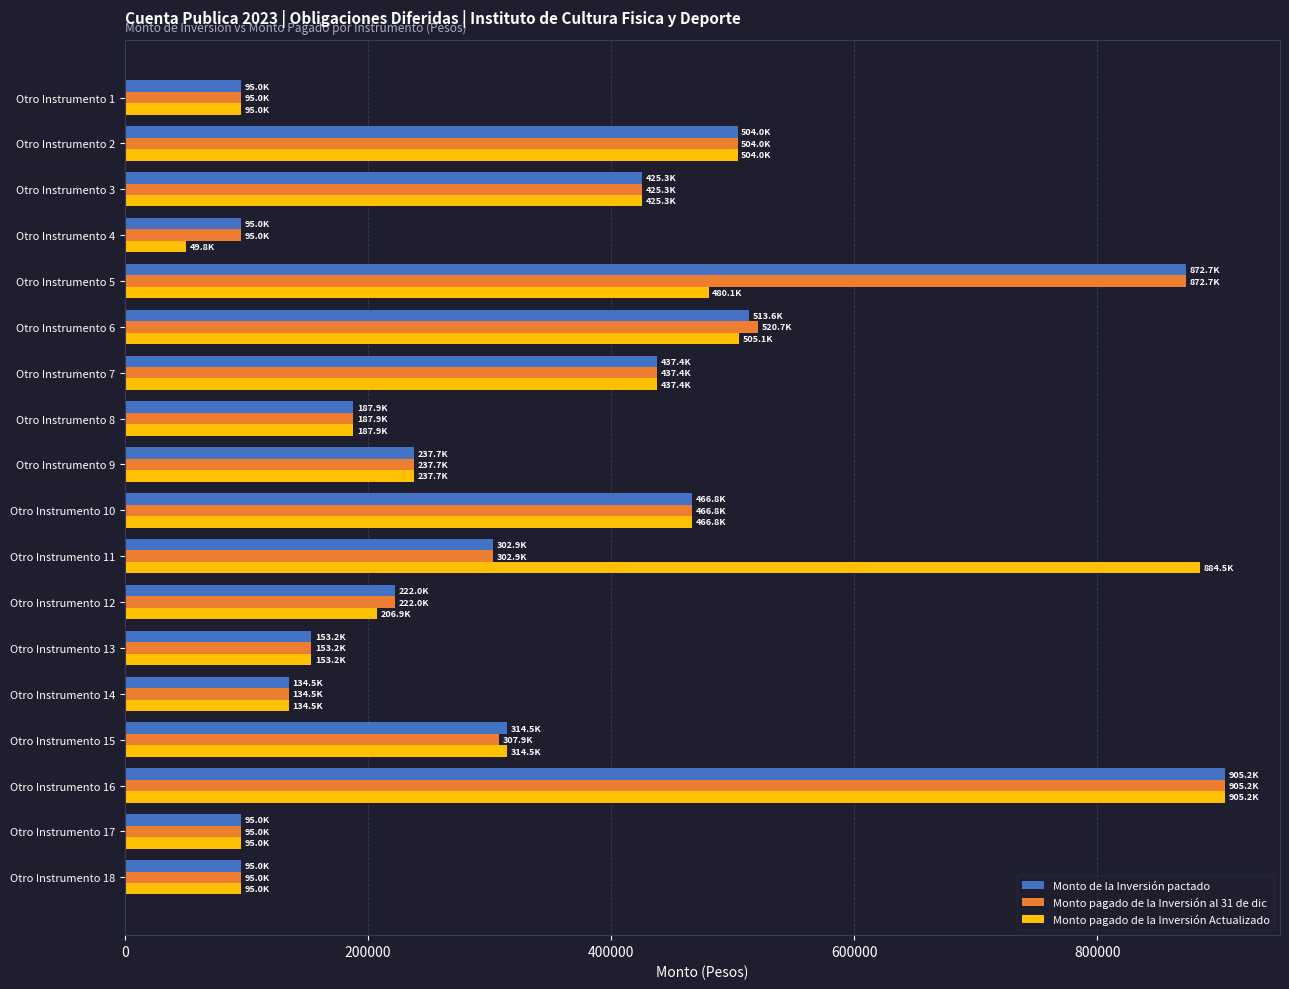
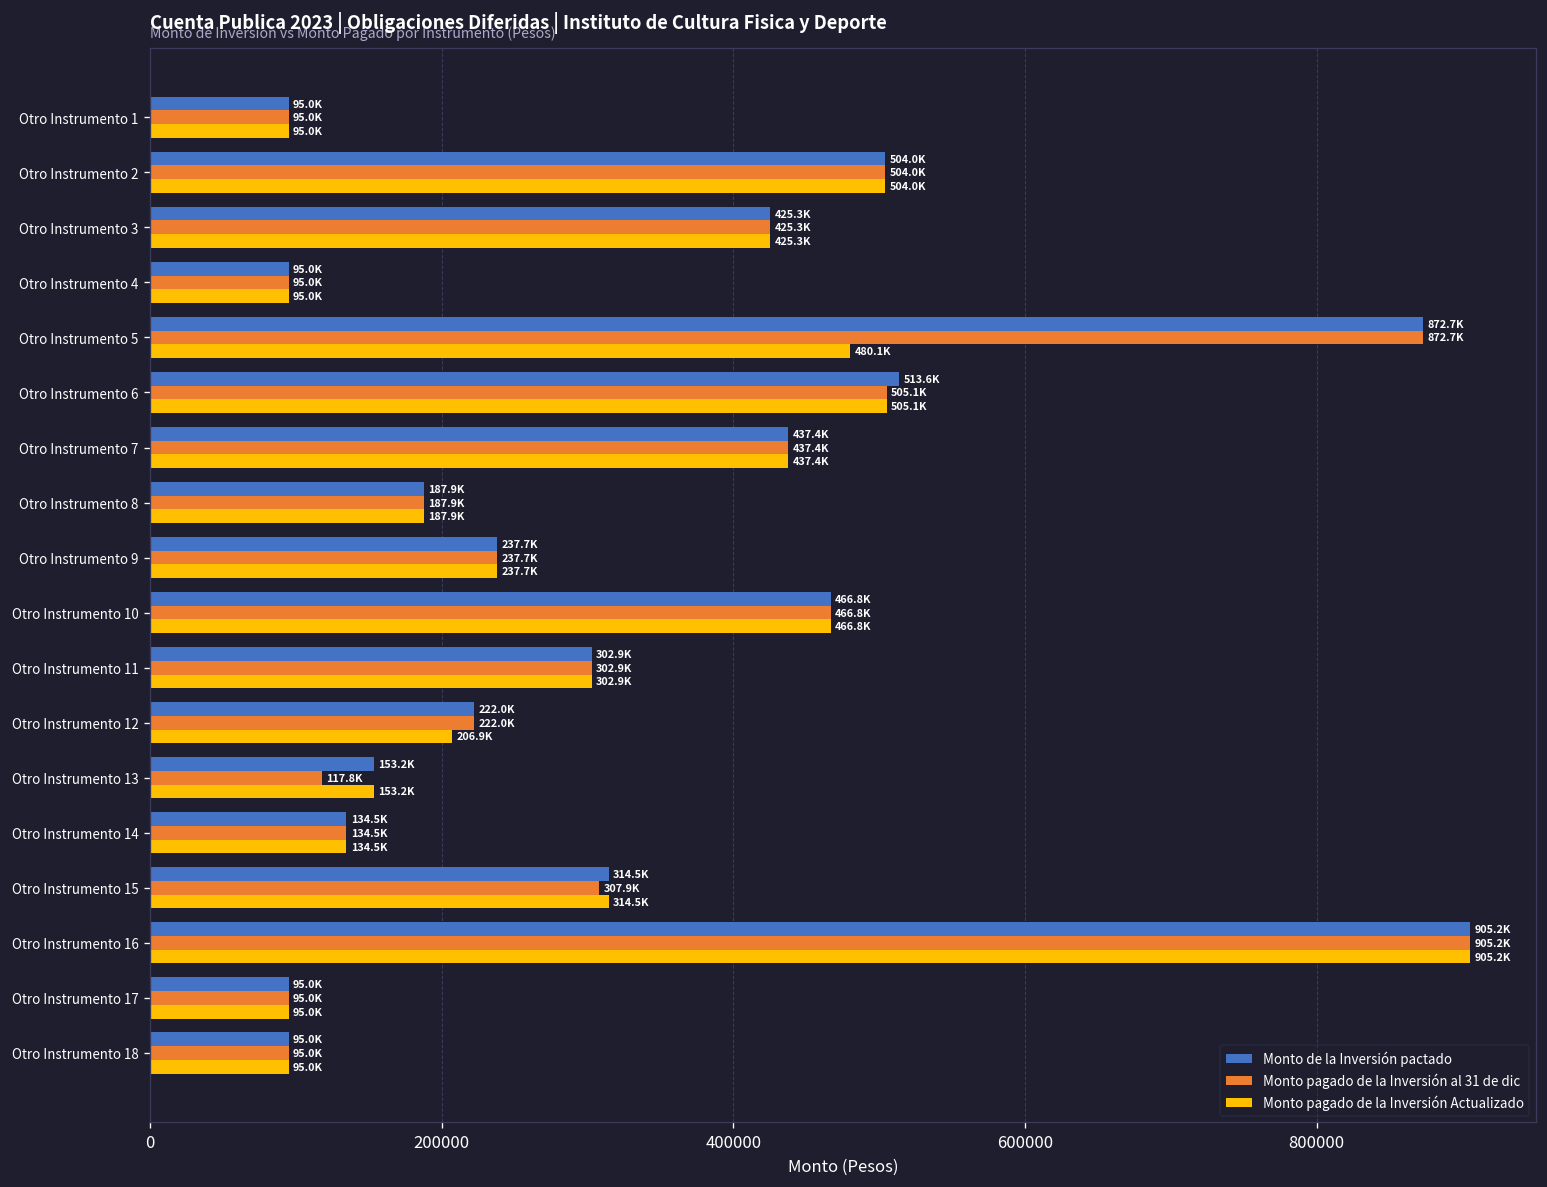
  {
    "Monto de la Inversión pactado": {
      "Otro Instrumento 1": "95.0K",
      "Otro Instrumento 2": "504.0K",
      "Otro Instrumento 3": "425.3K",
      "Otro Instrumento 4": "95.0K",
      "Otro Instrumento 5": "872.7K",
      "Otro Instrumento 6": "513.6K",
      "Otro Instrumento 7": "437.4K",
      "Otro Instrumento 8": "187.9K",
      "Otro Instrumento 9": "237.7K",
      "Otro Instrumento 10": "466.8K",
      "Otro Instrumento 11": "302.9K",
      "Otro Instrumento 12": "222.0K",
      "Otro Instrumento 13": "153.2K",
      "Otro Instrumento 14": "134.5K",
      "Otro Instrumento 15": "314.5K",
      "Otro Instrumento 16": "905.2K",
      "Otro Instrumento 17": "95.0K",
      "Otro Instrumento 18": "95.0K"
    },
    "Monto pagado de la Inversión al 31 de dic": {
      "Otro Instrumento 1": "95.0K",
      "Otro Instrumento 2": "504.0K",
      "Otro Instrumento 3": "425.3K",
      "Otro Instrumento 4": "95.0K",
      "Otro Instrumento 5": "872.7K",
-     "Otro Instrumento 6": "520.7K",
+     "Otro Instrumento 6": "505.1K",
      "Otro Instrumento 7": "437.4K",
      "Otro Instrumento 8": "187.9K",
      "Otro Instrumento 9": "237.7K",
      "Otro Instrumento 10": "466.8K",
      "Otro Instrumento 11": "302.9K",
      "Otro Instrumento 12": "222.0K",
-     "Otro Instrumento 13": "153.2K",
+     "Otro Instrumento 13": "117.8K",
      "Otro Instrumento 14": "134.5K",
      "Otro Instrumento 15": "307.9K",
      "Otro Instrumento 16": "905.2K",
      "Otro Instrumento 17": "95.0K",
      "Otro Instrumento 18": "95.0K"
    },
    "Monto pagado de la Inversión Actualizado": {
      "Otro Instrumento 1": "95.0K",
      "Otro Instrumento 2": "504.0K",
      "Otro Instrumento 3": "425.3K",
-     "Otro Instrumento 4": "49.8K",
+     "Otro Instrumento 4": "95.0K",
      "Otro Instrumento 5": "480.1K",
      "Otro Instrumento 6": "505.1K",
      "Otro Instrumento 7": "437.4K",
      "Otro Instrumento 8": "187.9K",
      "Otro Instrumento 9": "237.7K",
      "Otro Instrumento 10": "466.8K",
-     "Otro Instrumento 11": "884.5K",
+     "Otro Instrumento 11": "302.9K",
      "Otro Instrumento 12": "206.9K",
      "Otro Instrumento 13": "153.2K",
      "Otro Instrumento 14": "134.5K",
      "Otro Instrumento 15": "314.5K",
      "Otro Instrumento 16": "905.2K",
      "Otro Instrumento 17": "95.0K",
      "Otro Instrumento 18": "95.0K"
    }
  }
